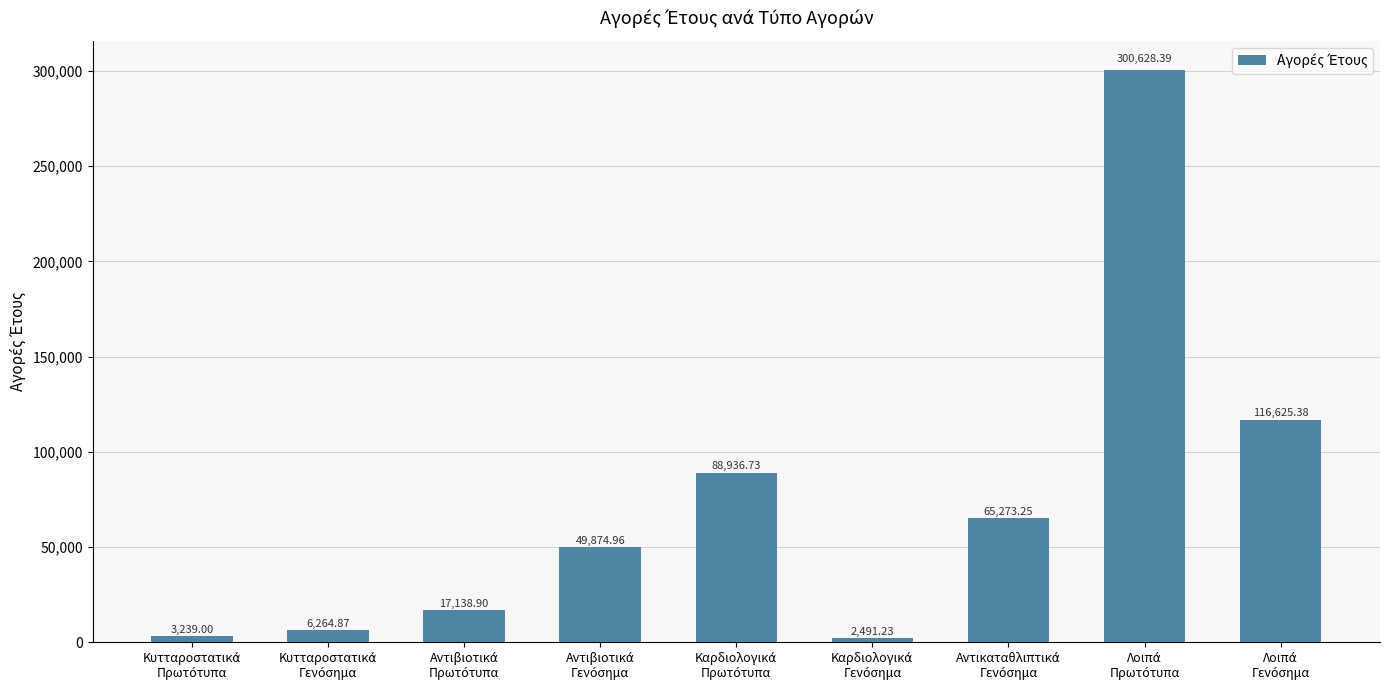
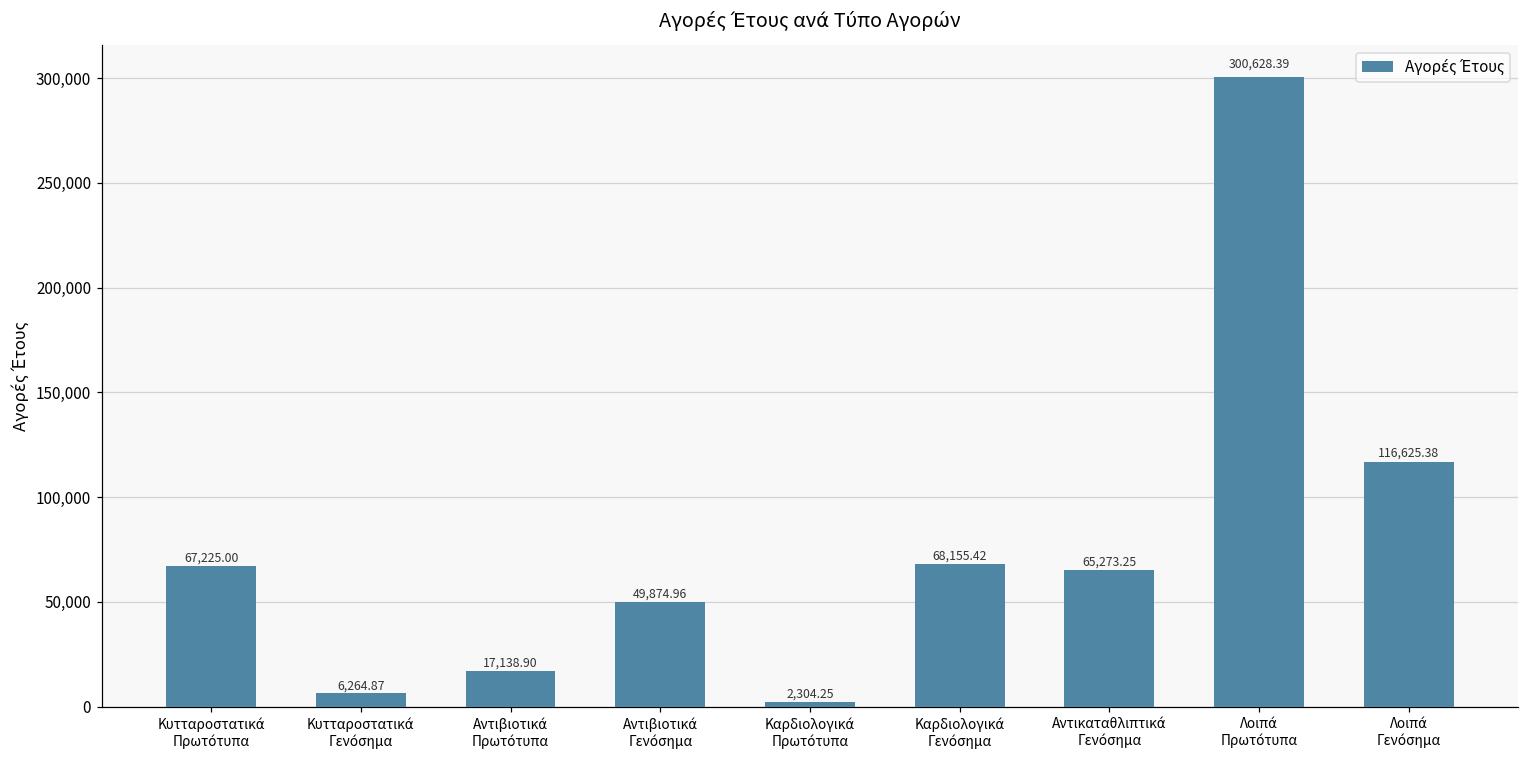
  {
-   "Κυτταροστατικά Πρωτότυπα": "3,239.00",
+   "Κυτταροστατικά Πρωτότυπα": "67,225.00",
    "Κυτταροστατικά Γενόσημα": "6,264.87",
    "Αντιβιοτικά Πρωτότυπα": "17,138.90",
    "Αντιβιοτικά Γενόσημα": "49,874.96",
-   "Καρδιολογικά Πρωτότυπα": "88,936.73",
-   "Καρδιολογικά Γενόσημα": "2,491.23",
+   "Καρδιολογικά Πρωτότυπα": "2,304.25",
+   "Καρδιολογικά Γενόσημα": "68,155.42",
    "Αντικαταθλιπτικά Γενόσημα": "65,273.25",
    "Λοιπά Πρωτότυπα": "300,628.39",
    "Λοιπά Γενόσημα": "116,625.38"
  }
